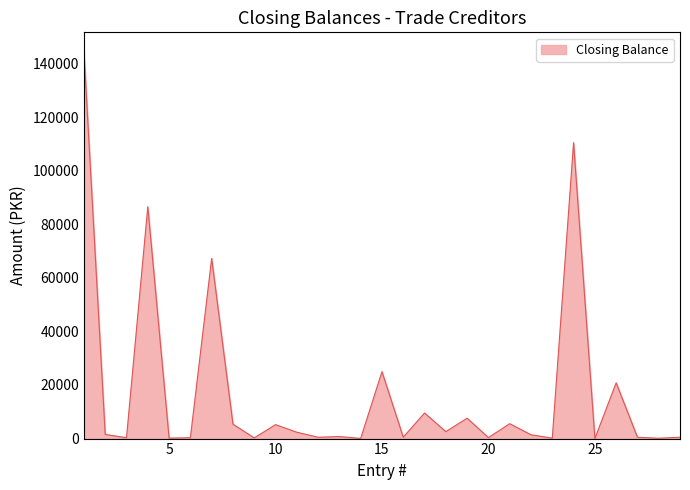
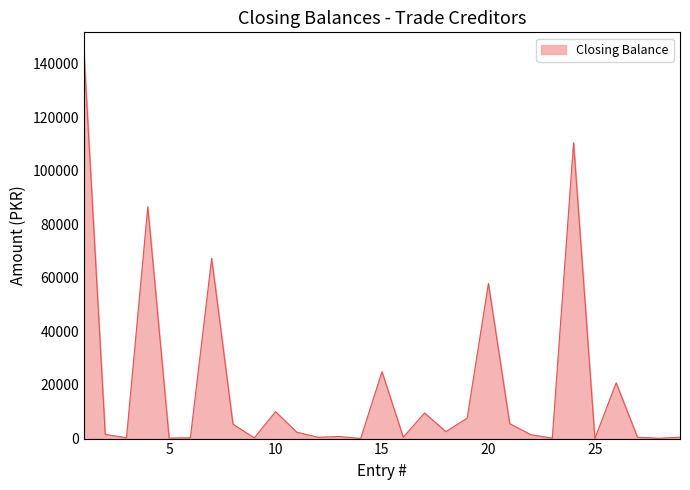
  {
    "5": 0,
-   "10": 5000,
+   "10": 10000,
    "15": 25000,
-   "20": 0,
+   "20": 58000,
    "25": 0
  }
